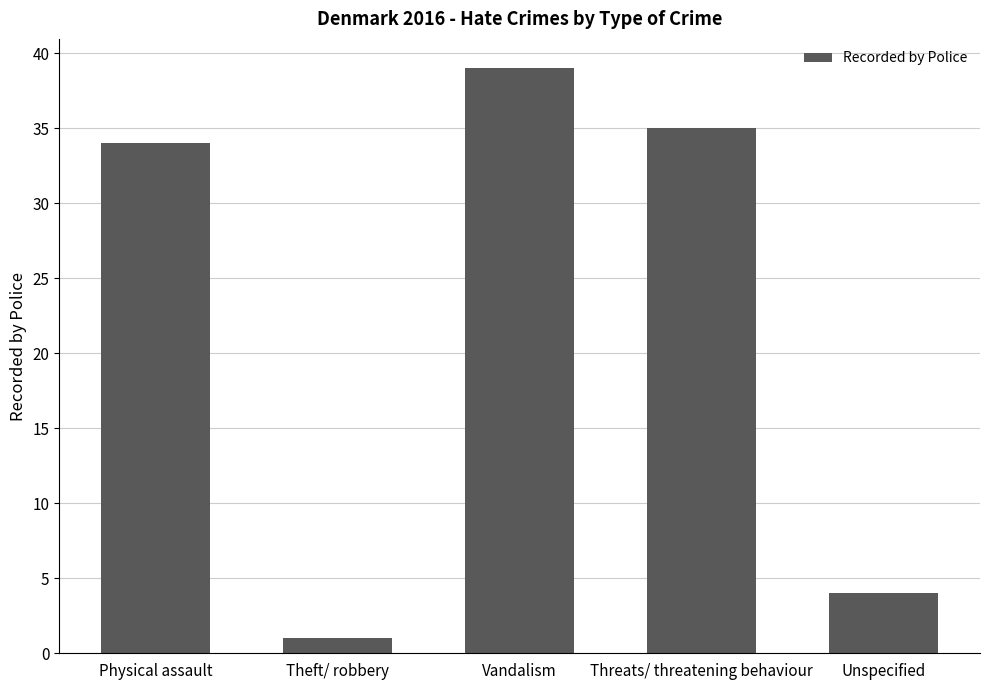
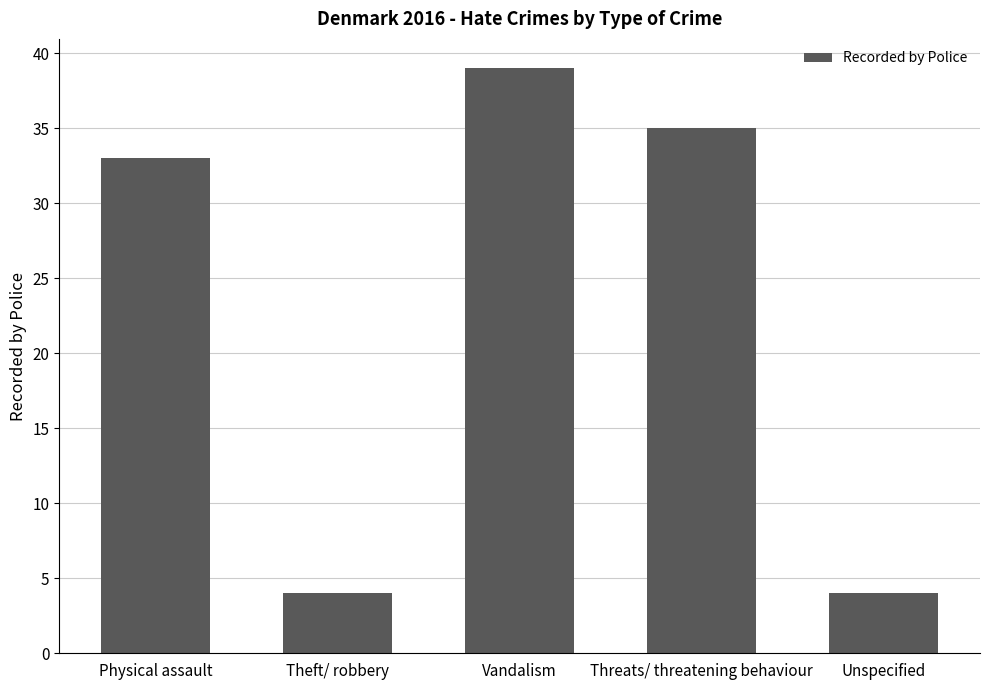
  {
-   "Physical assault": 34,
-   "Theft/ robbery": 1,
+   "Physical assault": 33,
+   "Theft/ robbery": 4,
    "Vandalism": 39,
    "Threats/ threatening behaviour": 35,
    "Unspecified": 4
  }
